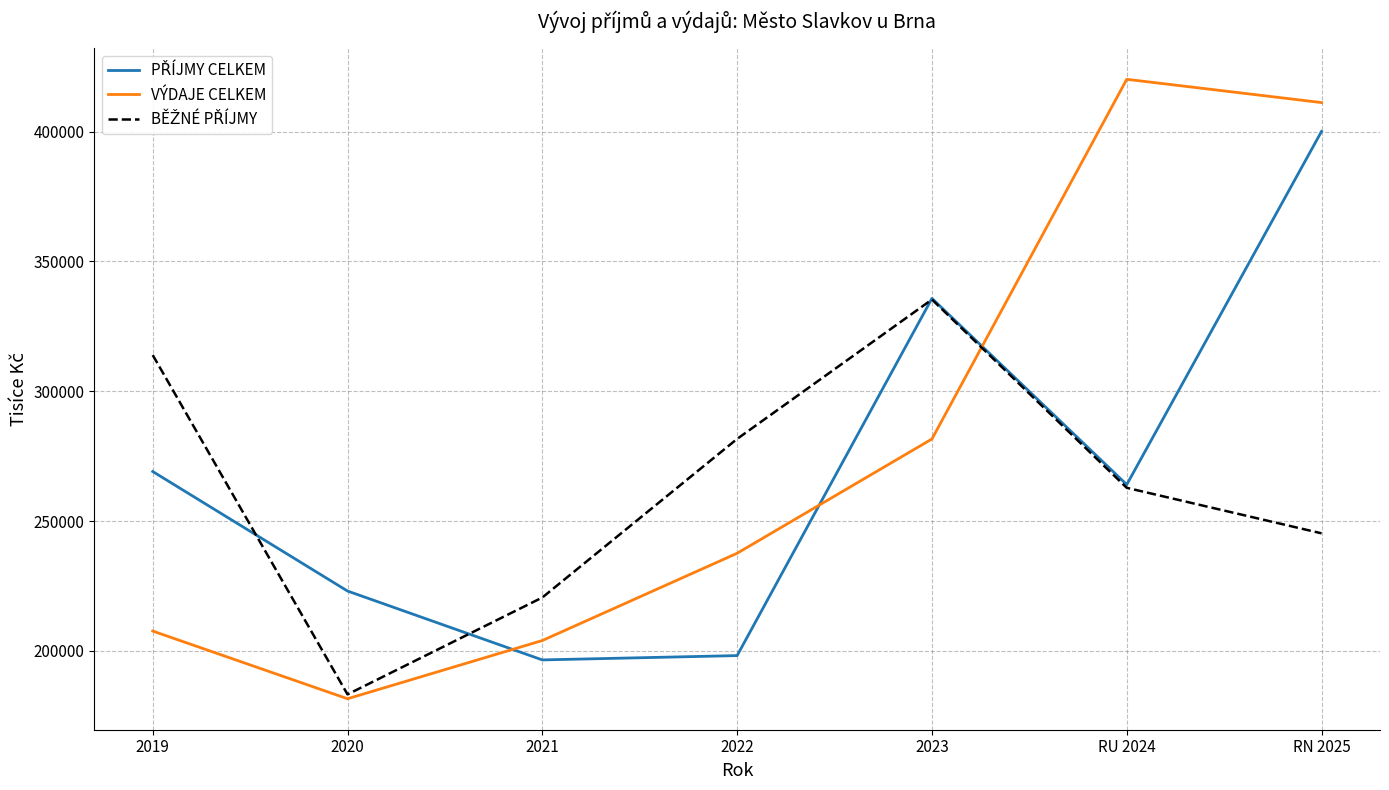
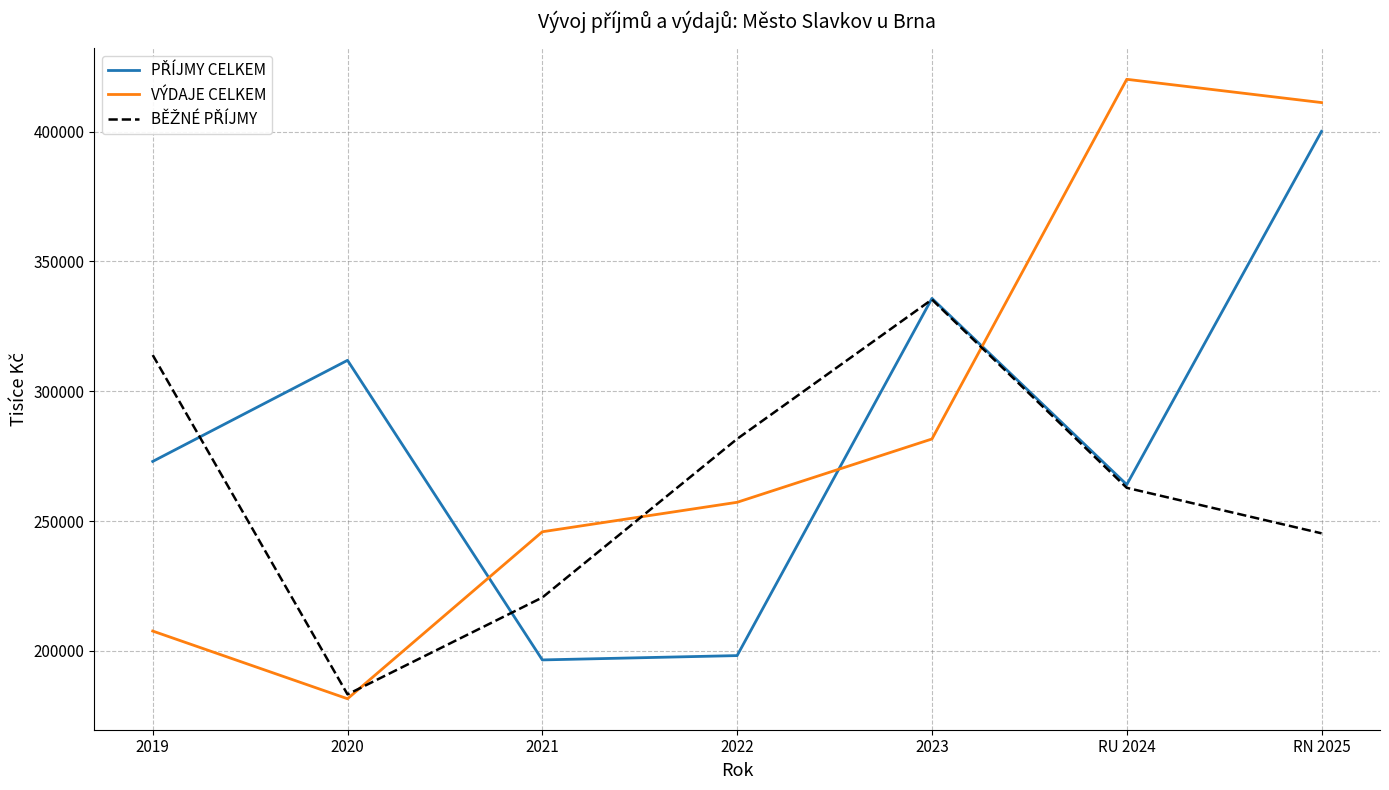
  {
    "PŘÍJMY CELKEM": {
-     "2019": 269000,
-     "2020": 223000,
+     "2019": 273000,
+     "2020": 312000,
      "2021": 196000,
      "2022": 198000,
      "RU 2024": 264000,
      "RN 2025": 400000
    },
    "VÝDAJE CELKEM": {
      "2019": 208000,
      "2020": 182000,
-     "2021": 204000,
-     "2022": 238000,
+     "2021": 246000,
+     "2022": 257000,
      "2023": 282000,
      "RU 2024": 420000,
      "RN 2025": 411000
    },
    "BĚŽNÉ PŘÍJMY": {
      "2019": 314000,
      "2020": 183000,
      "2021": 221000,
      "2022": 282000,
      "RU 2024": 263000,
      "RN 2025": 245000
    }
  }
